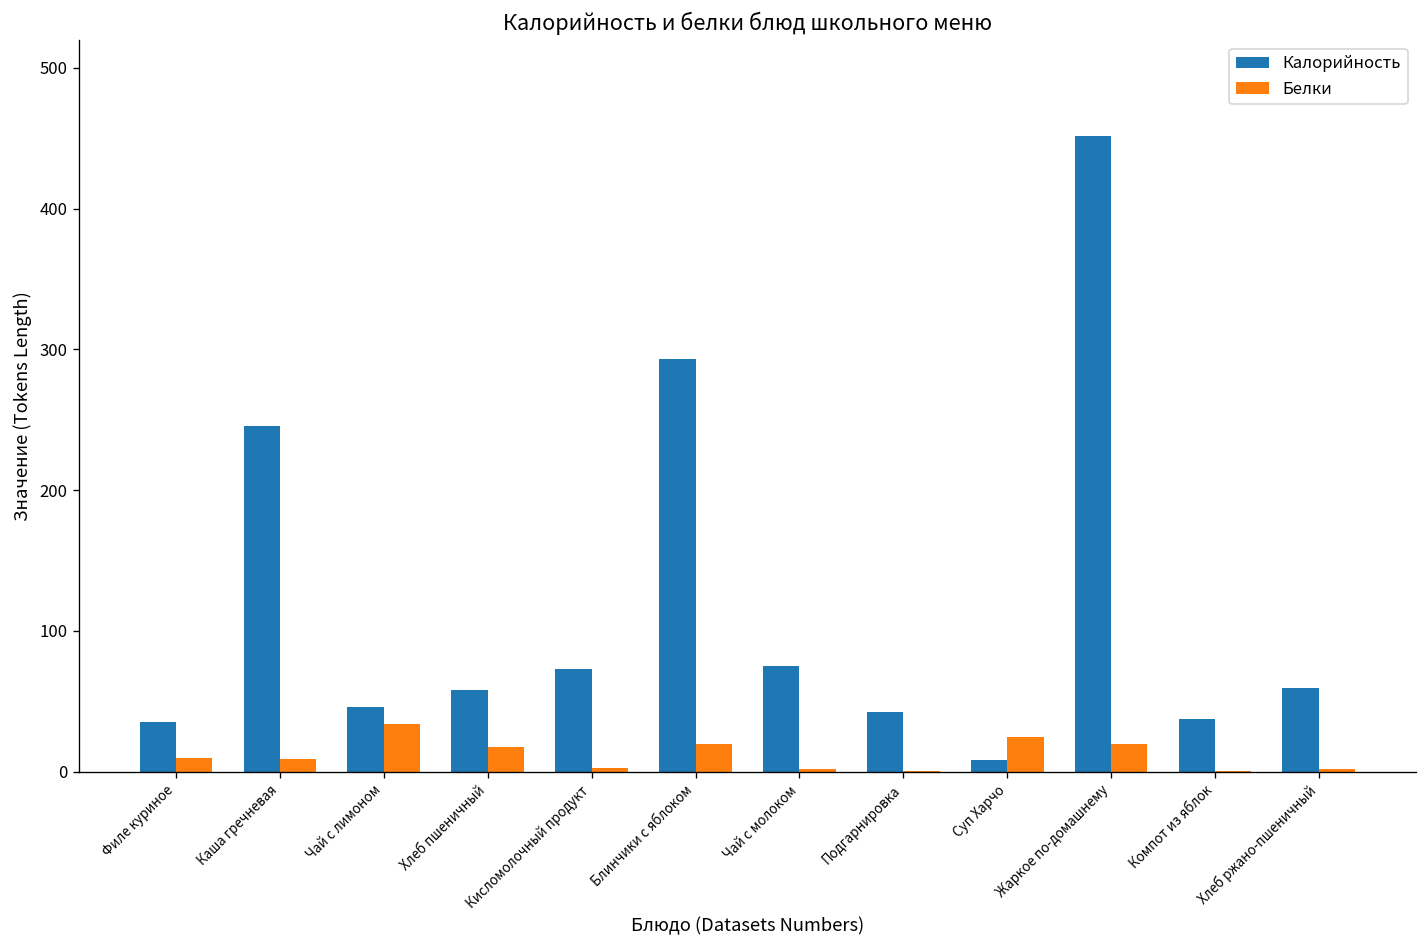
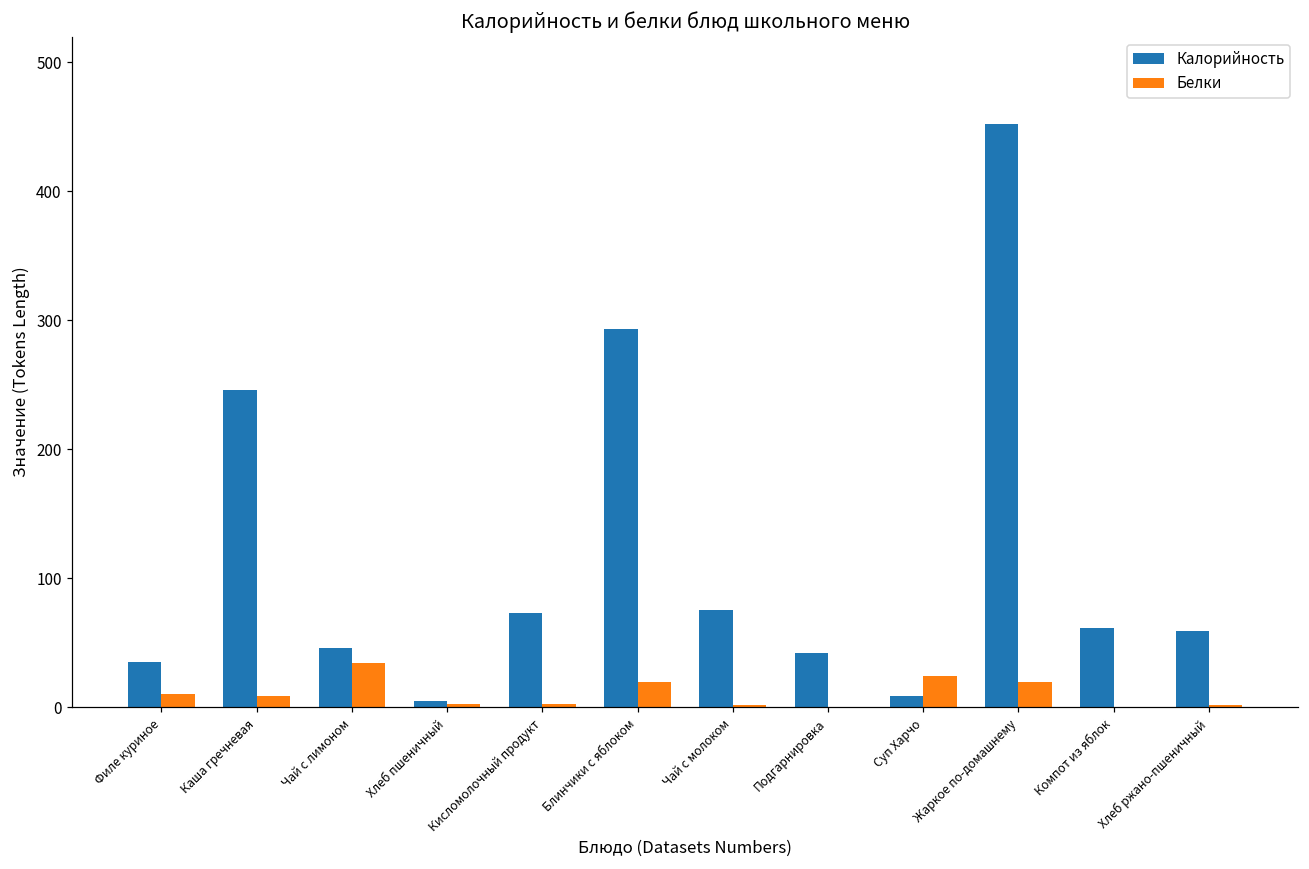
  {
    "Калорийность": {
      "Филе куриное": 35,
      "Каша гречневая": 246,
      "Чай с лимоном": 46,
-     "Хлеб пшеничный": 58,
+     "Хлеб пшеничный": 5,
      "Кисломолочный продукт": 73,
      "Блинчики с яблоком": 294,
      "Чай с молоком": 75,
      "Подгарнировка": 42,
      "Суп Харчо": 9,
      "Жаркое по-домашнему": 452,
-     "Компот из яблок": 37,
+     "Компот из яблок": 62,
      "Хлеб ржано-пшеничный": 59
    },
    "Белки": {
      "Филе куриное": 10,
      "Каша гречневая": 9,
      "Чай с лимоном": 34,
-     "Хлеб пшеничный": 18,
+     "Хлеб пшеничный": 3,
      "Кисломолочный продукт": 3,
      "Блинчики с яблоком": 20,
      "Суп Харчо": 24,
      "Жаркое по-домашнему": 19
    }
  }
